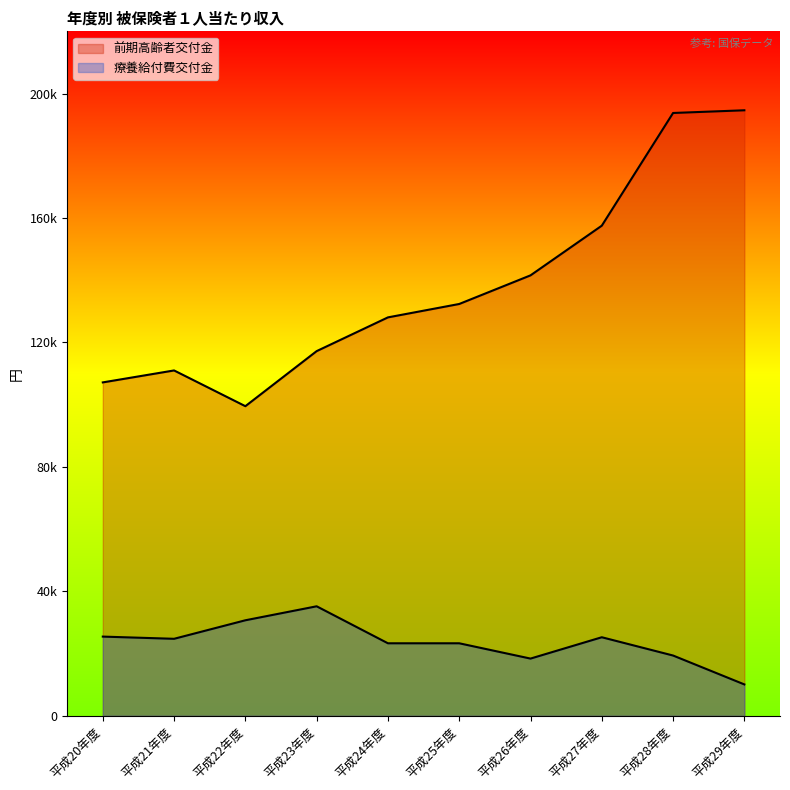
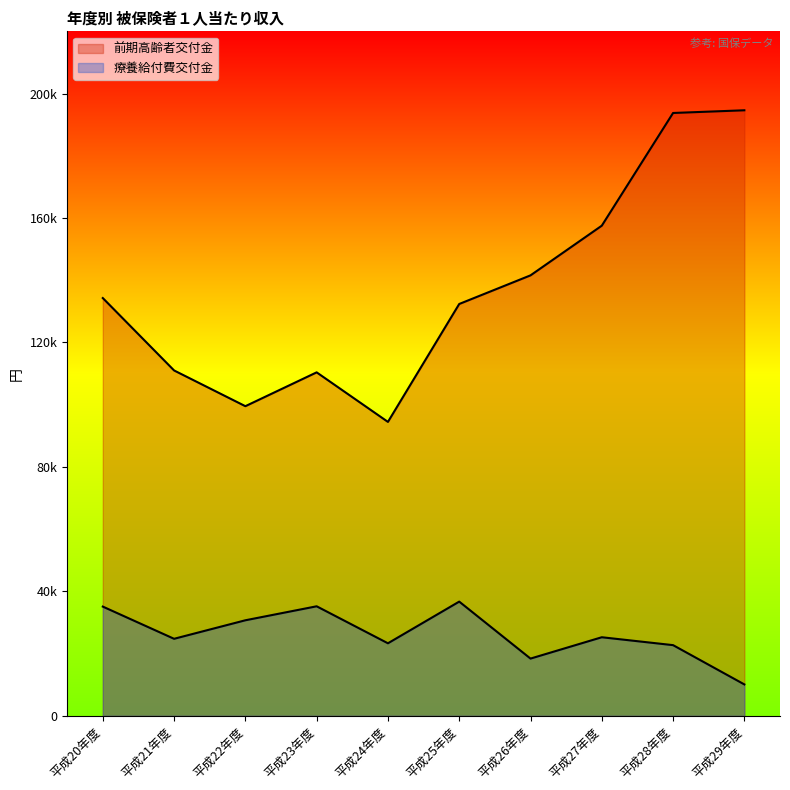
  {
    "前期高齢者交付金": {
-     "平成20年度": 107000,
+     "平成20年度": 134000,
      "平成21年度": 111000,
      "平成22年度": 100000,
-     "平成23年度": 117000,
-     "平成24年度": 128000,
+     "平成23年度": 110000,
+     "平成24年度": 94000,
      "平成25年度": 132000,
      "平成26年度": 142000,
      "平成27年度": 158000,
      "平成28年度": 194000,
      "平成29年度": 195000
    },
    "療養給付費交付金": {
-     "平成20年度": 25000,
+     "平成20年度": 35000,
      "平成21年度": 25000,
      "平成22年度": 31000,
      "平成23年度": 35000,
      "平成24年度": 23000,
-     "平成25年度": 23000,
+     "平成25年度": 37000,
      "平成26年度": 18000,
      "平成27年度": 25000,
-     "平成28年度": 19000,
+     "平成28年度": 23000,
      "平成29年度": 10000
    }
  }
